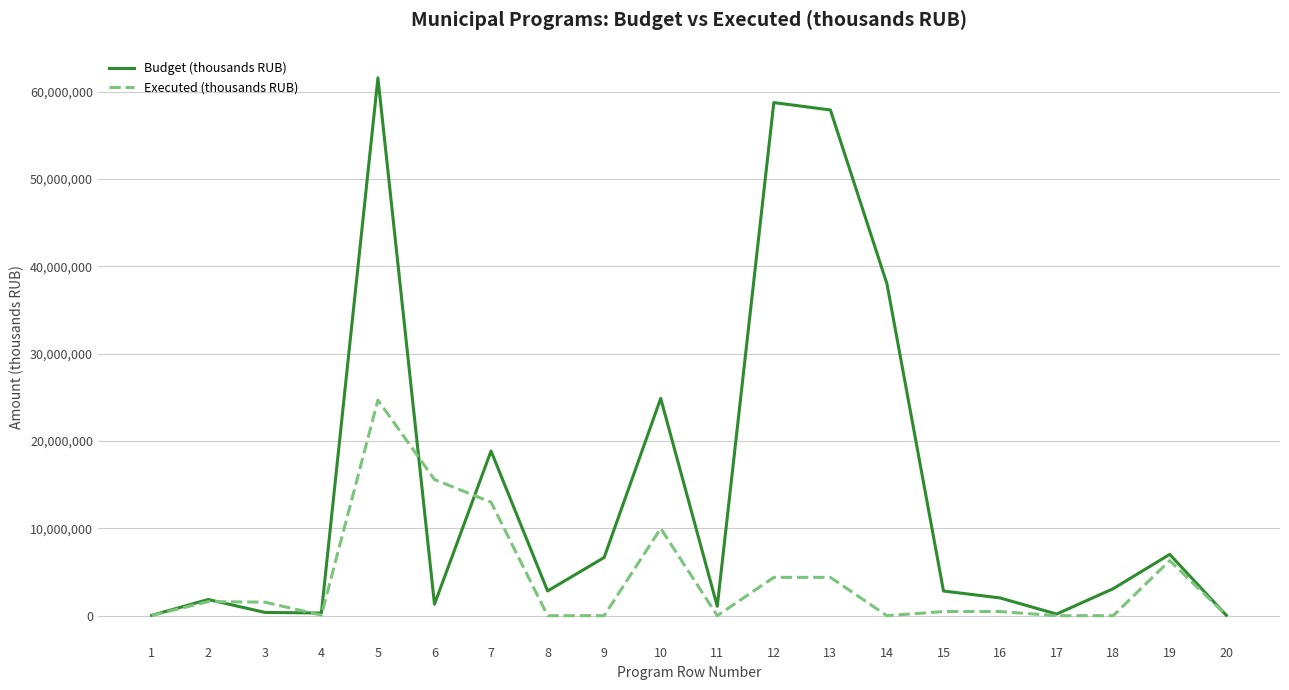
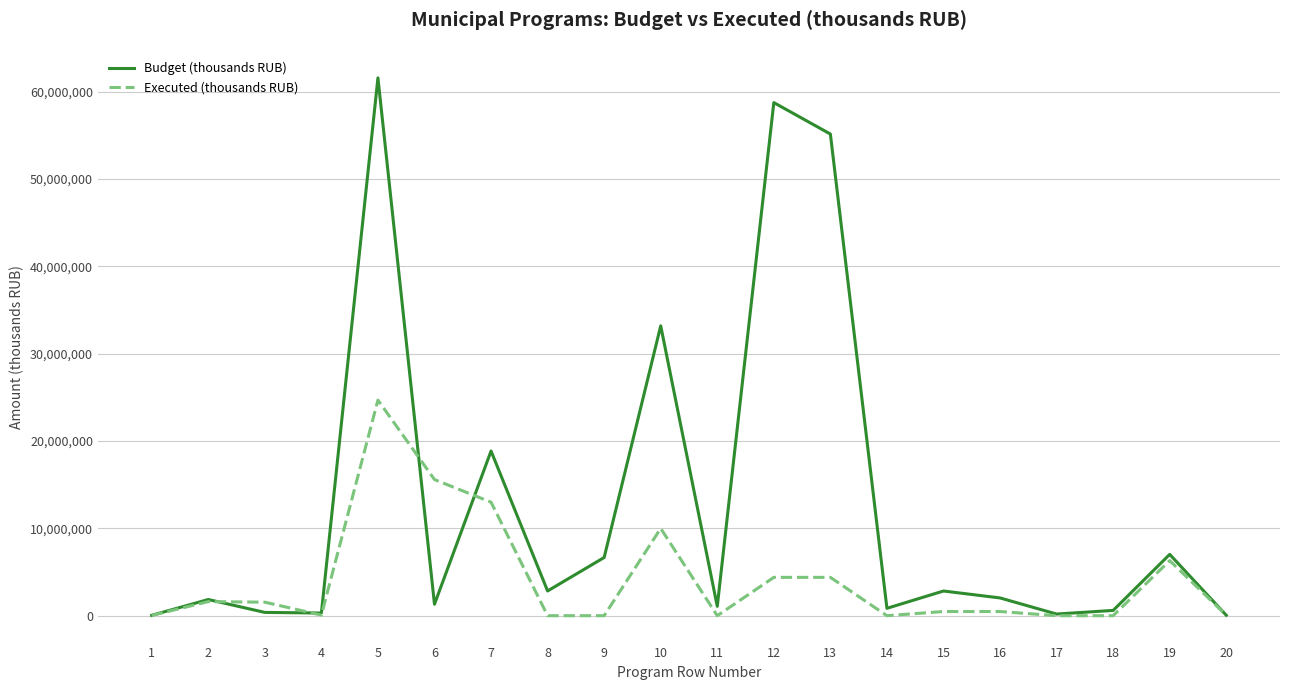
  {
    "Budget (thousands RUB)": {
      "3": "0",
      "5": "62,000,000",
      "6": "1,000,000",
      "7": "19,000,000",
      "8": "3,000,000",
      "9": "7,000,000",
-     "10": "25,000,000",
+     "10": "33,000,000",
      "11": "1,000,000",
      "12": "59,000,000",
-     "13": "58,000,000",
-     "14": "38,000,000",
+     "13": "55,000,000",
+     "14": "1,000,000",
      "15": "3,000,000",
      "16": "2,000,000",
-     "18": "3,000,000",
+     "18": "1,000,000",
      "19": "7,000,000"
    },
    "Executed (thousands RUB)": {
      "3": "2,000,000",
      "5": "25,000,000",
      "6": "16,000,000",
      "7": "13,000,000",
      "8": "0",
      "9": "0",
      "10": "10,000,000",
      "11": "0",
      "12": "4,000,000",
      "13": "4,000,000",
      "14": "0",
      "15": "0",
      "16": "0",
      "18": "0",
      "19": "6,000,000"
    }
  }
